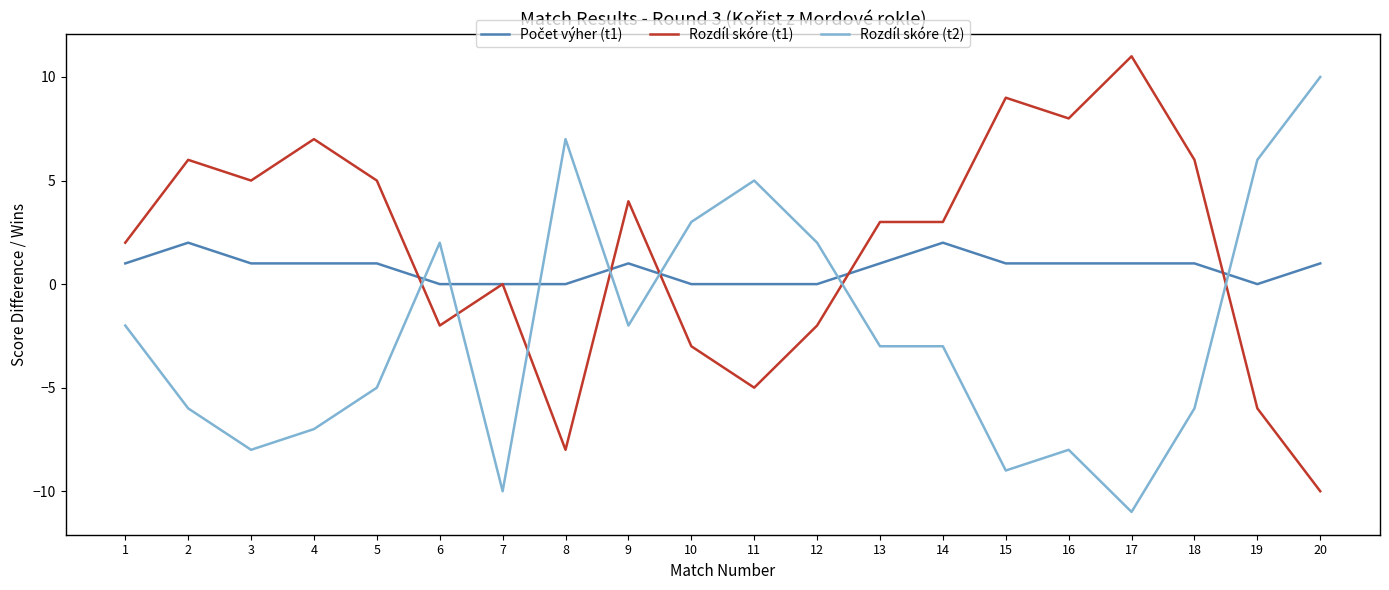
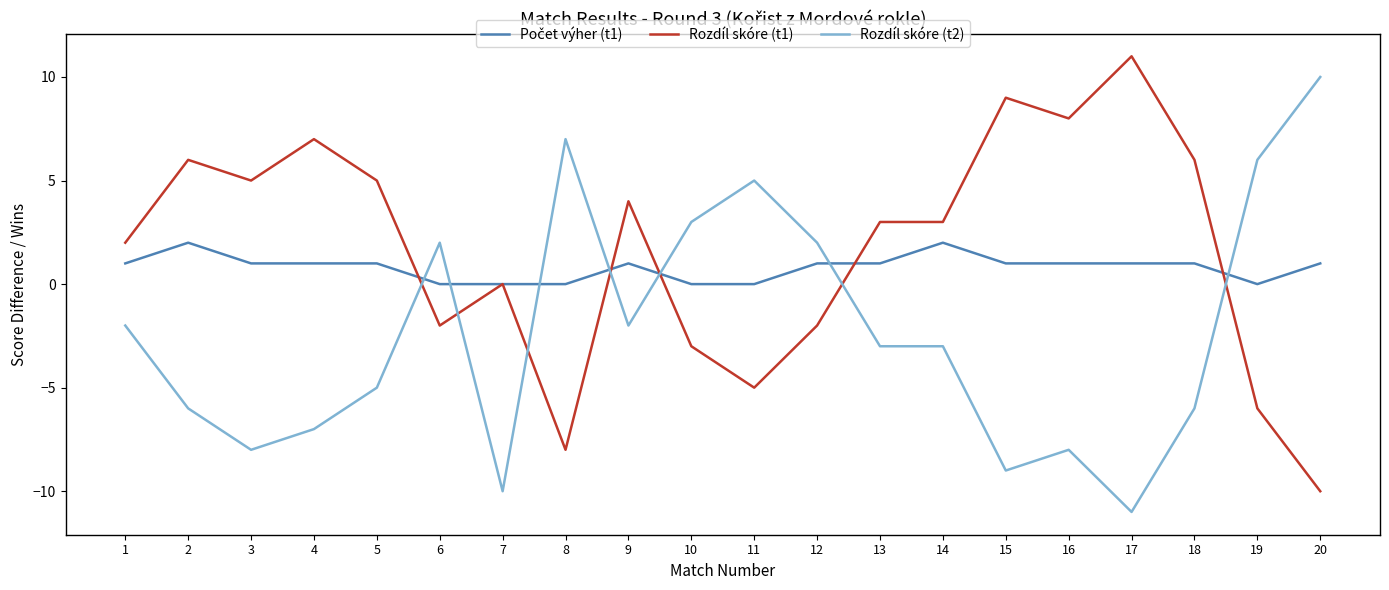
  {
    "Počet výher (t1)": {
      "1": 1,
      "2": 2,
      "3": 1,
      "4": 1,
      "5": 1,
      "6": 0,
      "8": 0,
      "9": 1,
      "10": 0,
      "11": 0,
-     "12": 0,
+     "12": 1,
      "13": 1,
      "14": 2,
      "15": 1,
      "16": 1,
      "17": 1,
      "18": 1,
      "19": 0,
      "20": 1
    },
    "Rozdíl skóre (t1)": {
      "1": 2,
      "2": 6,
      "3": 5,
      "4": 7,
      "5": 5,
      "6": -2,
      "8": -8,
      "9": 4,
      "10": -3,
      "11": -5,
      "12": -2,
      "13": 3,
      "14": 3,
      "15": 9,
      "16": 8,
      "17": 11,
      "18": 6,
      "19": -6,
      "20": -10
    },
    "Rozdíl skóre (t2)": {
      "1": -2,
      "2": -6,
      "3": -8,
      "4": -7,
      "5": -5,
      "6": 2,
      "7": -10,
      "8": 7,
      "9": -2,
      "10": 3,
      "11": 5,
      "12": 2,
      "13": -3,
      "14": -3,
      "15": -9,
      "16": -8,
      "17": -11,
      "18": -6,
      "19": 6,
      "20": 10
    }
  }
